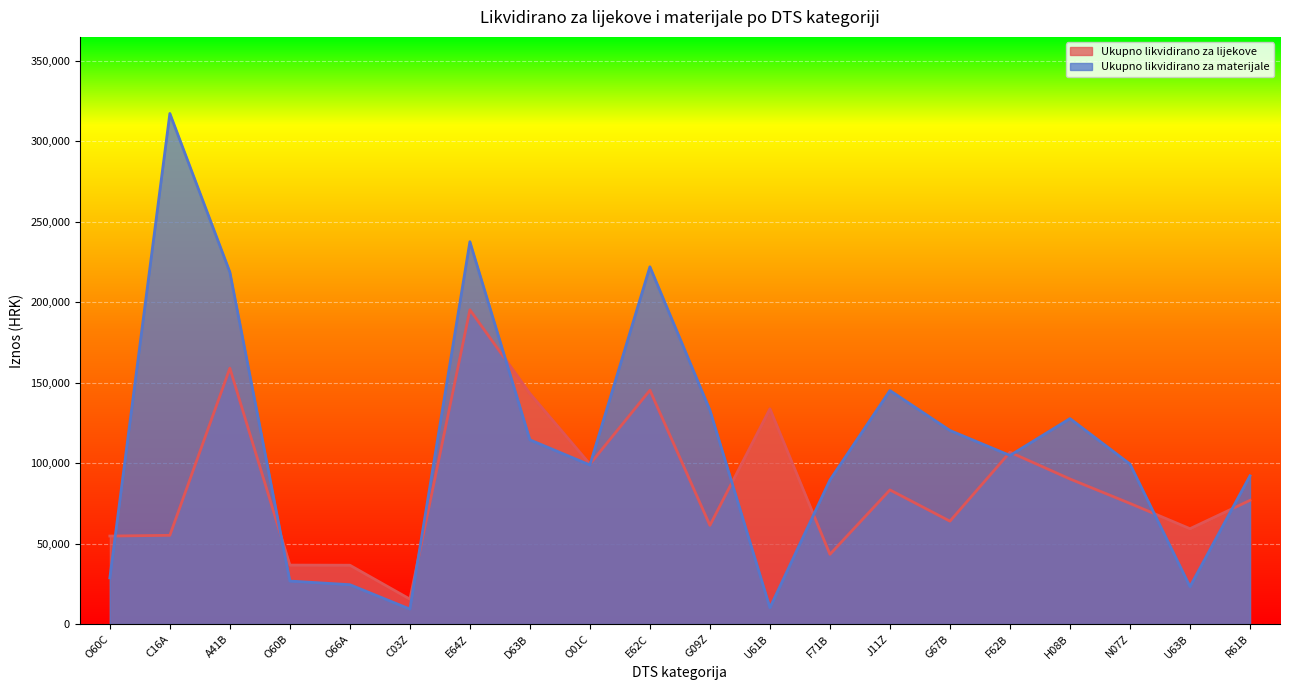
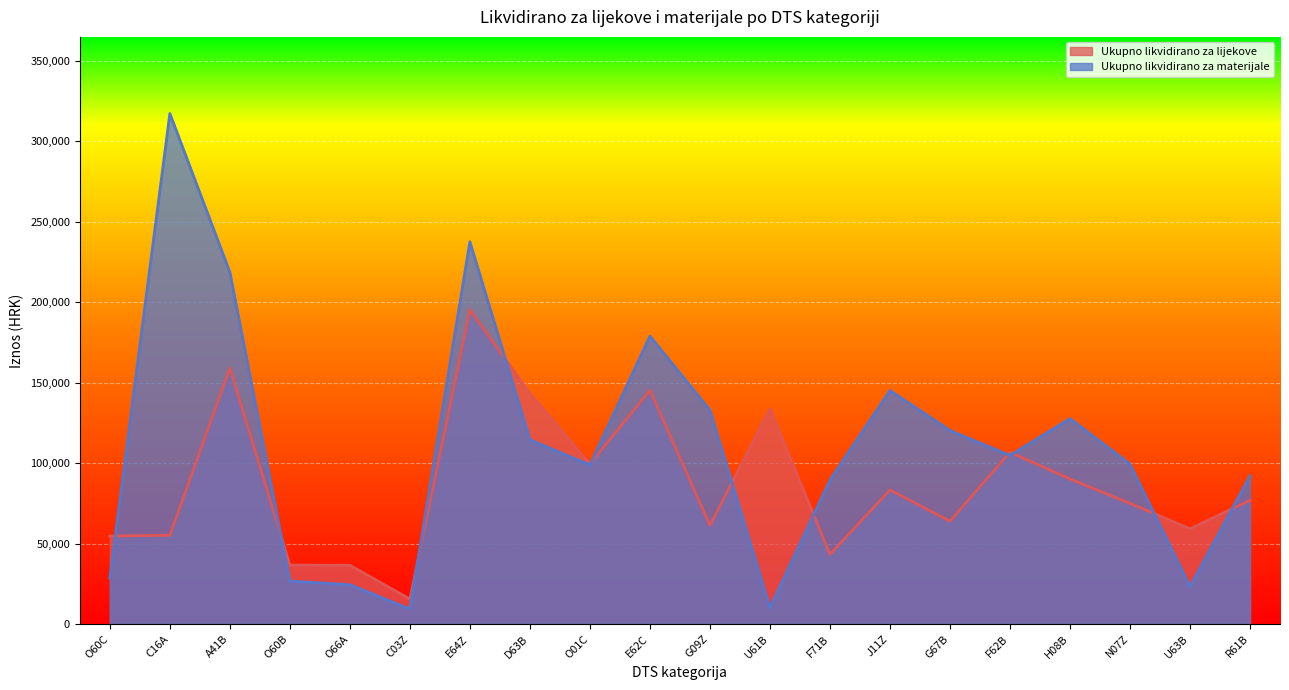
  {
    "Ukupno likvidirano za lijekove": {
      "O60C": "55,000",
      "C16A": "55,000",
      "A41B": "159,000",
      "O60B": "37,000",
      "O66A": "37,000",
      "C03Z": "15,000",
      "E64Z": "195,000",
      "D63B": "143,000",
      "E62C": "145,000",
      "G09Z": "61,000",
      "U61B": "134,000",
      "F71B": "43,000",
      "J11Z": "83,000",
      "G67B": "64,000",
      "F62B": "107,000",
      "H08B": "90,000",
      "N07Z": "75,000",
      "U63B": "59,000",
      "R61B": "77,000"
    },
    "Ukupno likvidirano za materijale": {
      "O60C": "29,000",
      "C16A": "317,000",
      "A41B": "219,000",
      "O60B": "27,000",
      "O66A": "24,000",
      "C03Z": "9,000",
      "E64Z": "238,000",
      "D63B": "114,000",
-     "E62C": "222,000",
+     "E62C": "179,000",
      "G09Z": "133,000",
      "U61B": "10,000",
      "F71B": "90,000",
      "J11Z": "145,000",
      "G67B": "120,000",
      "F62B": "105,000",
      "H08B": "128,000",
      "N07Z": "99,000",
      "U63B": "23,000",
      "R61B": "92,000"
    }
  }
